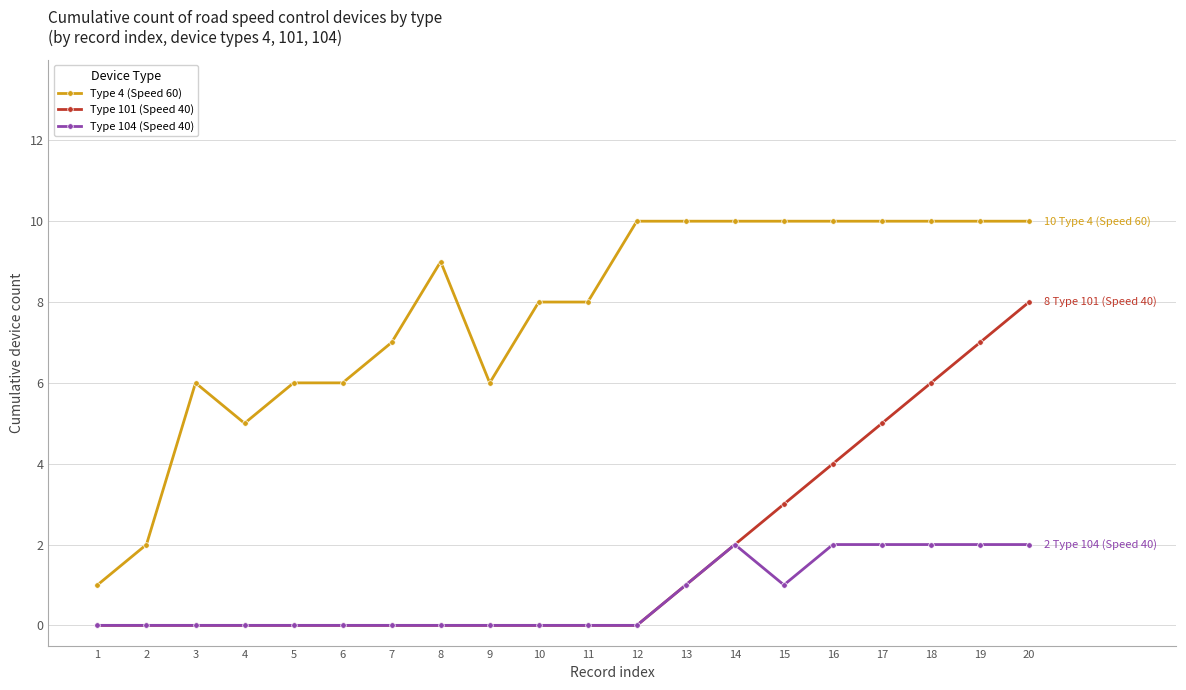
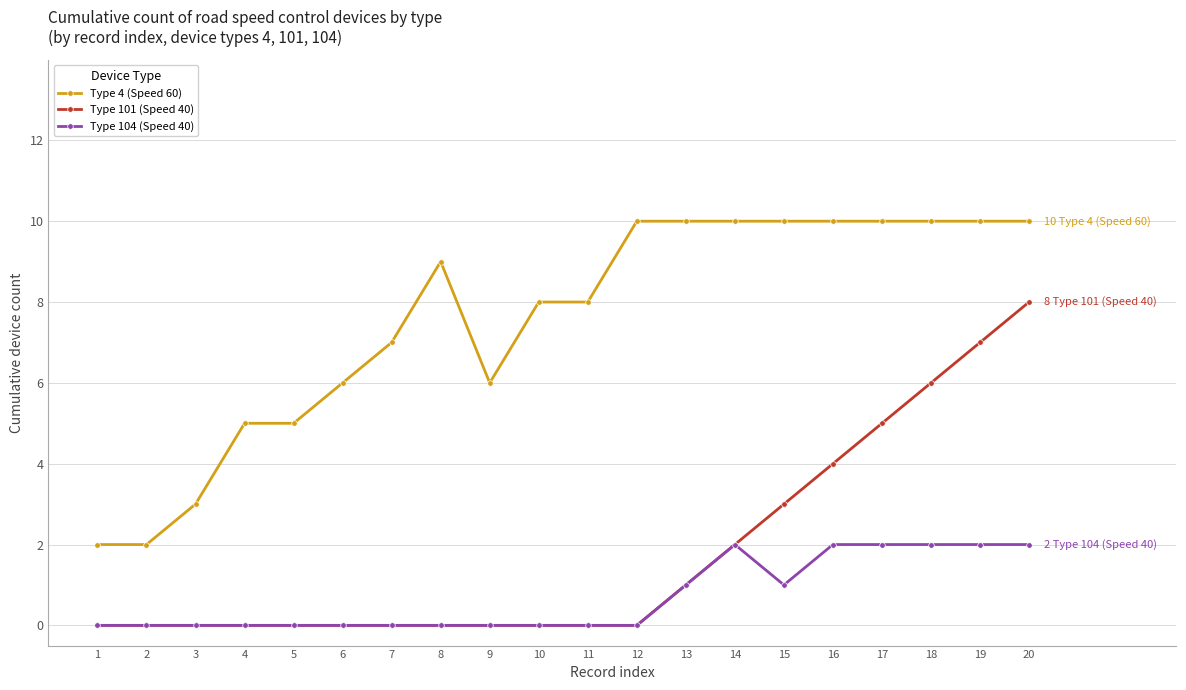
  {
    "Type 4 (Speed 60)": {
-     "1": 1,
+     "1": 2,
      "2": 2,
-     "3": 6,
+     "3": 3,
      "4": 5,
-     "5": 6,
+     "5": 5,
      "6": 6,
      "7": 7,
      "8": 9,
      "9": 6,
      "10": 8,
      "11": 8,
      "12": 10,
      "13": 10,
      "14": 10,
      "15": 10,
      "16": 10,
      "17": 10,
      "18": 10,
      "19": 10
    },
    "Type 101 (Speed 40)": {
      "20": 8
    },
    "Type 104 (Speed 40)": {
      "20": 2
    }
  }
